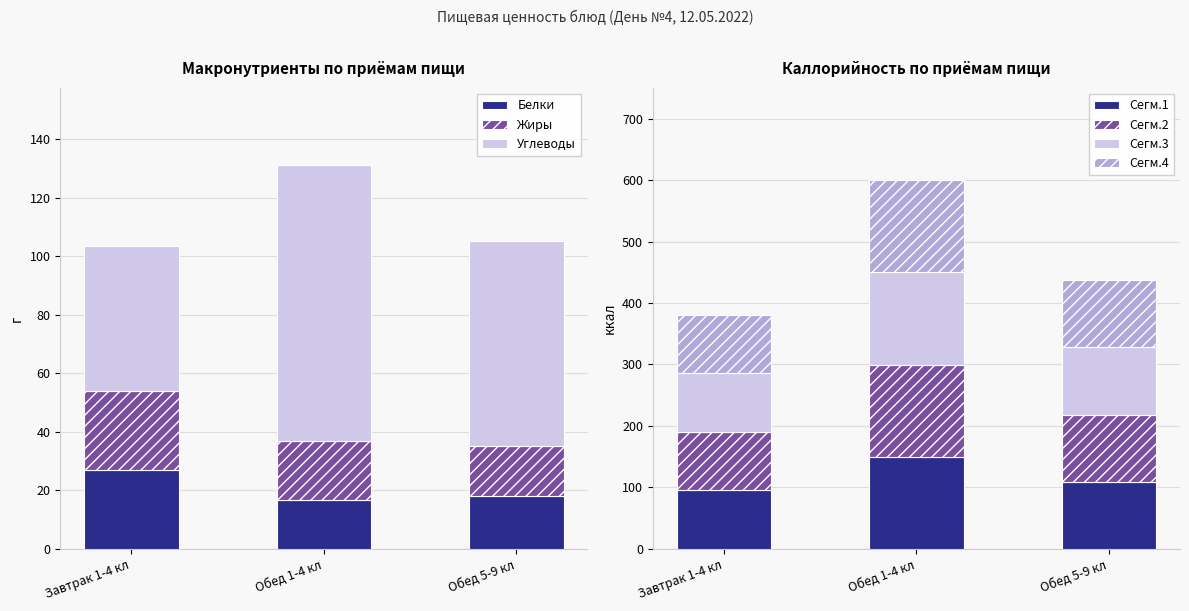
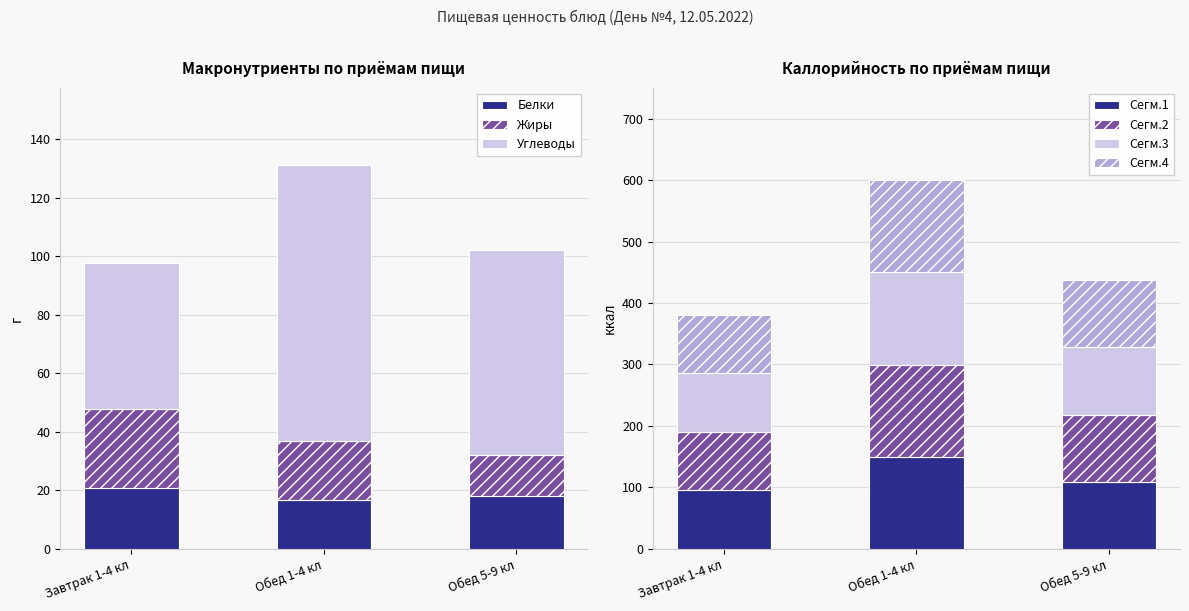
  {
    "Макронутриенты по приёмам пищи": {
      "Белки": {
-       "Завтрак 1-4 кл": 27,
+       "Завтрак 1-4 кл": 21,
        "Обед 1-4 кл": 17,
        "Обед 5-9 кл": 18
      },
      "Жиры": {
        "Завтрак 1-4 кл": 27,
        "Обед 1-4 кл": 20,
-       "Обед 5-9 кл": 17
+       "Обед 5-9 кл": 14
      },
      "Углеводы": {
        "Завтрак 1-4 кл": 50,
        "Обед 1-4 кл": 94,
        "Обед 5-9 кл": 70
      }
    },
    "Каллорийность по приёмам пищи": {
      "Сегм.1": {
        "Завтрак 1-4 кл": 100,
        "Обед 1-4 кл": 150,
        "Обед 5-9 кл": 110
      },
      "Сегм.2": {
        "Завтрак 1-4 кл": 100,
        "Обед 1-4 кл": 150,
        "Обед 5-9 кл": 110
      }
    }
  }
